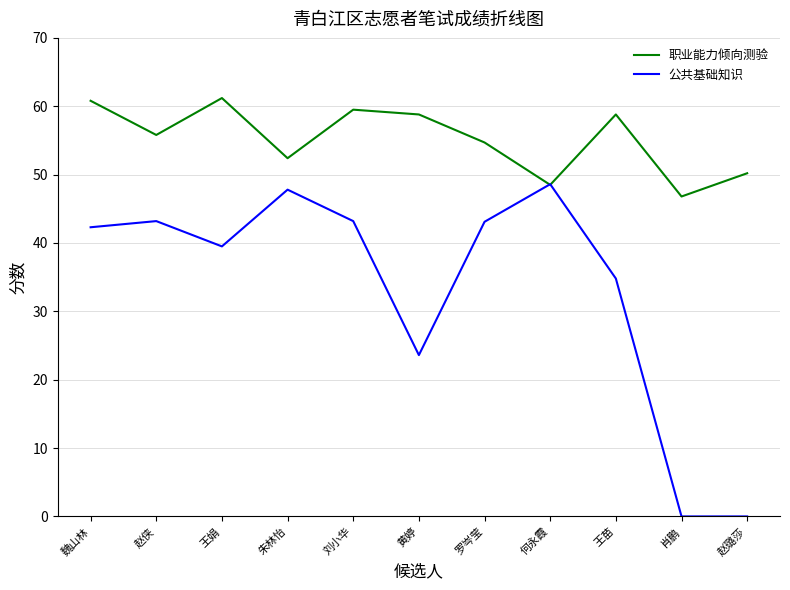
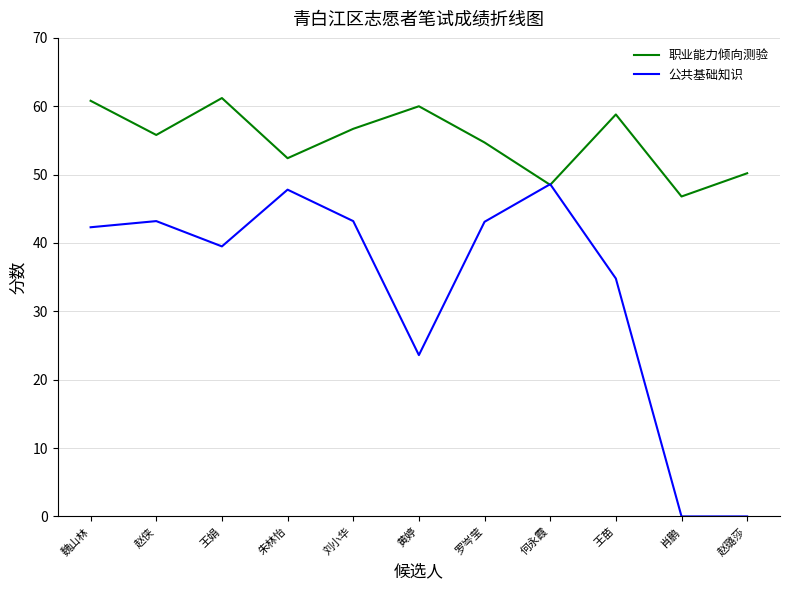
  {
    "职业能力倾向测验": {
      "魏山林": 61,
      "赵侠": 56,
      "王娟": 61,
      "朱林怡": 52,
-     "刘小华": 60,
-     "黄婷": 59,
+     "刘小华": 57,
+     "黄婷": 60,
      "罗岑莹": 55,
      "王苗": 59,
      "肖鹏": 47,
      "赵璐莎": 50
    },
    "公共基础知识": {
      "魏山林": 42,
      "赵侠": 43,
      "王娟": 40,
      "朱林怡": 48,
      "刘小华": 43,
      "黄婷": 24,
      "罗岑莹": 43,
      "王苗": 35,
      "肖鹏": 0,
      "赵璐莎": 0
    }
  }
